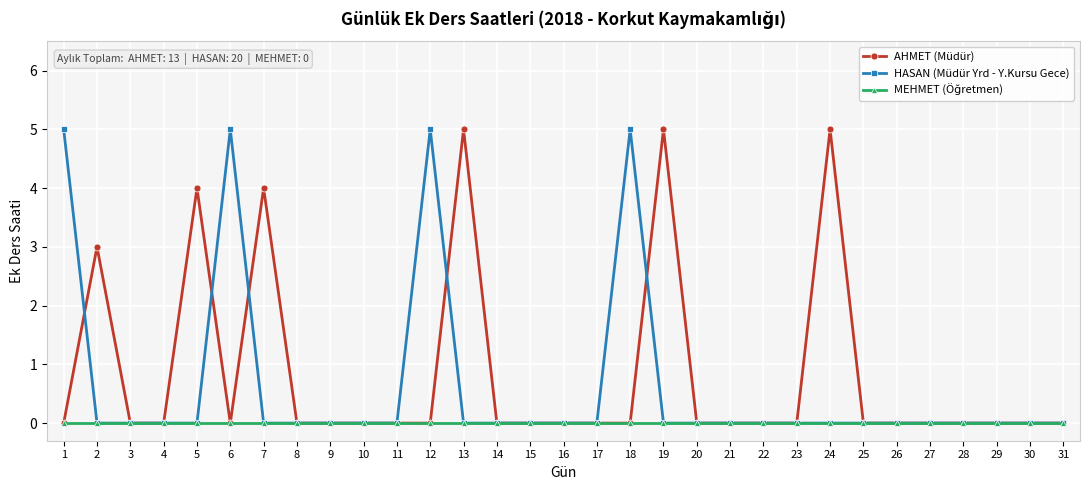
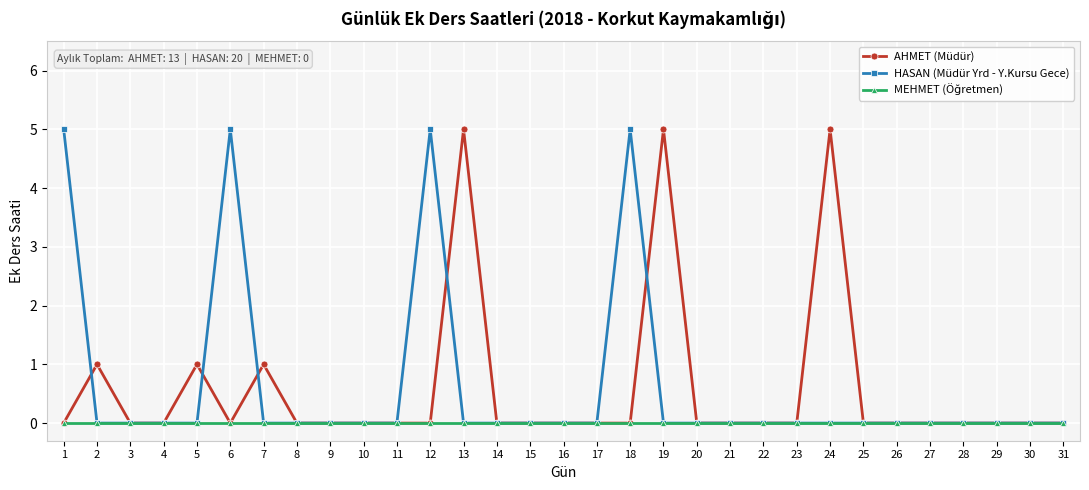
  {
    "AHMET (Müdür)": {
-     "2": 3,
-     "5": 4,
-     "7": 4,
+     "2": 1,
+     "5": 1,
+     "7": 1,
      "13": 5,
      "19": 5,
      "24": 5
    },
    "HASAN (Müdür Yrd - Y.Kursu Gece)": {
      "1": 5,
      "6": 5,
      "12": 5,
      "18": 5
    }
  }
